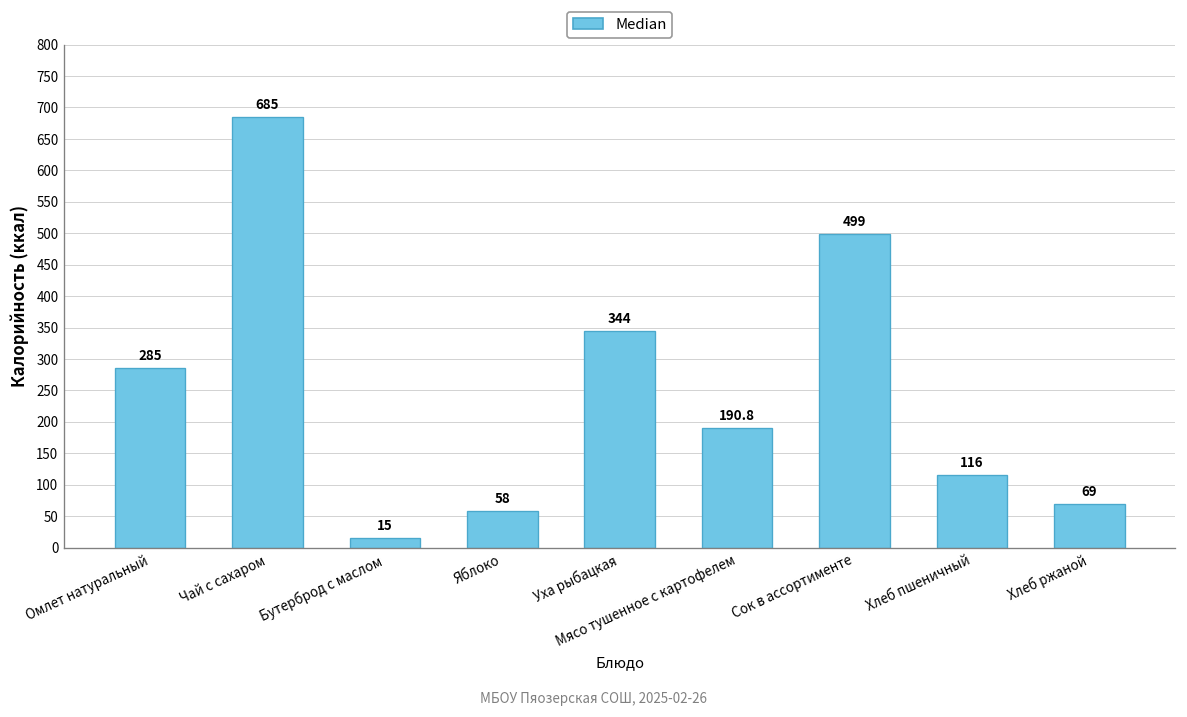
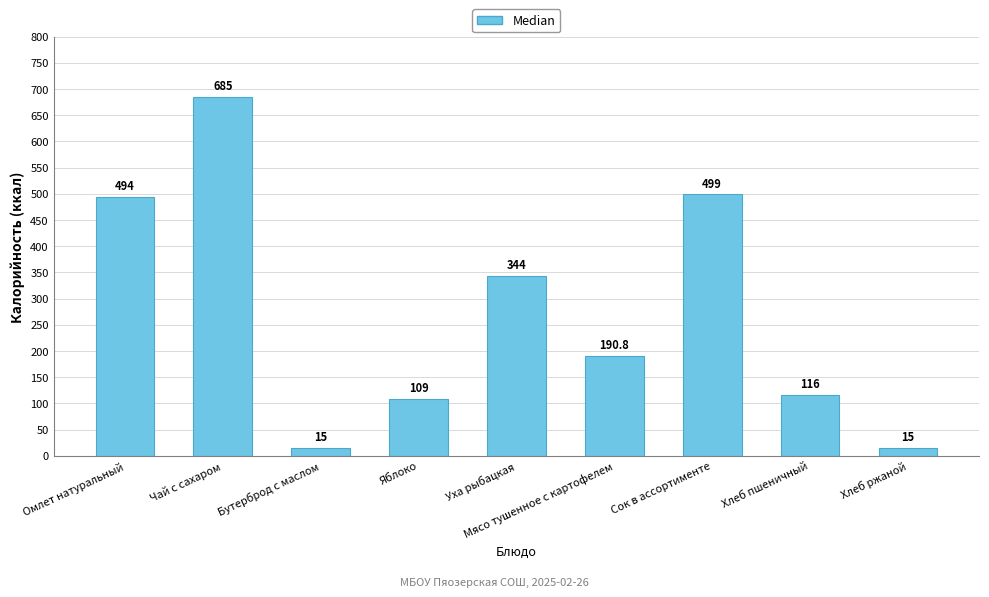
  {
-   "Омлет натуральный": 285,
+   "Омлет натуральный": 494,
    "Чай с сахаром": 685,
    "Бутерброд с маслом": 15,
-   "Яблоко": 58,
+   "Яблоко": 109,
    "Уха рыбацкая": 344,
    "Мясо тушенное с картофелем": 190.8,
    "Сок в ассортименте": 499,
    "Хлеб пшеничный": 116,
-   "Хлеб ржаной": 69
+   "Хлеб ржаной": 15
  }
